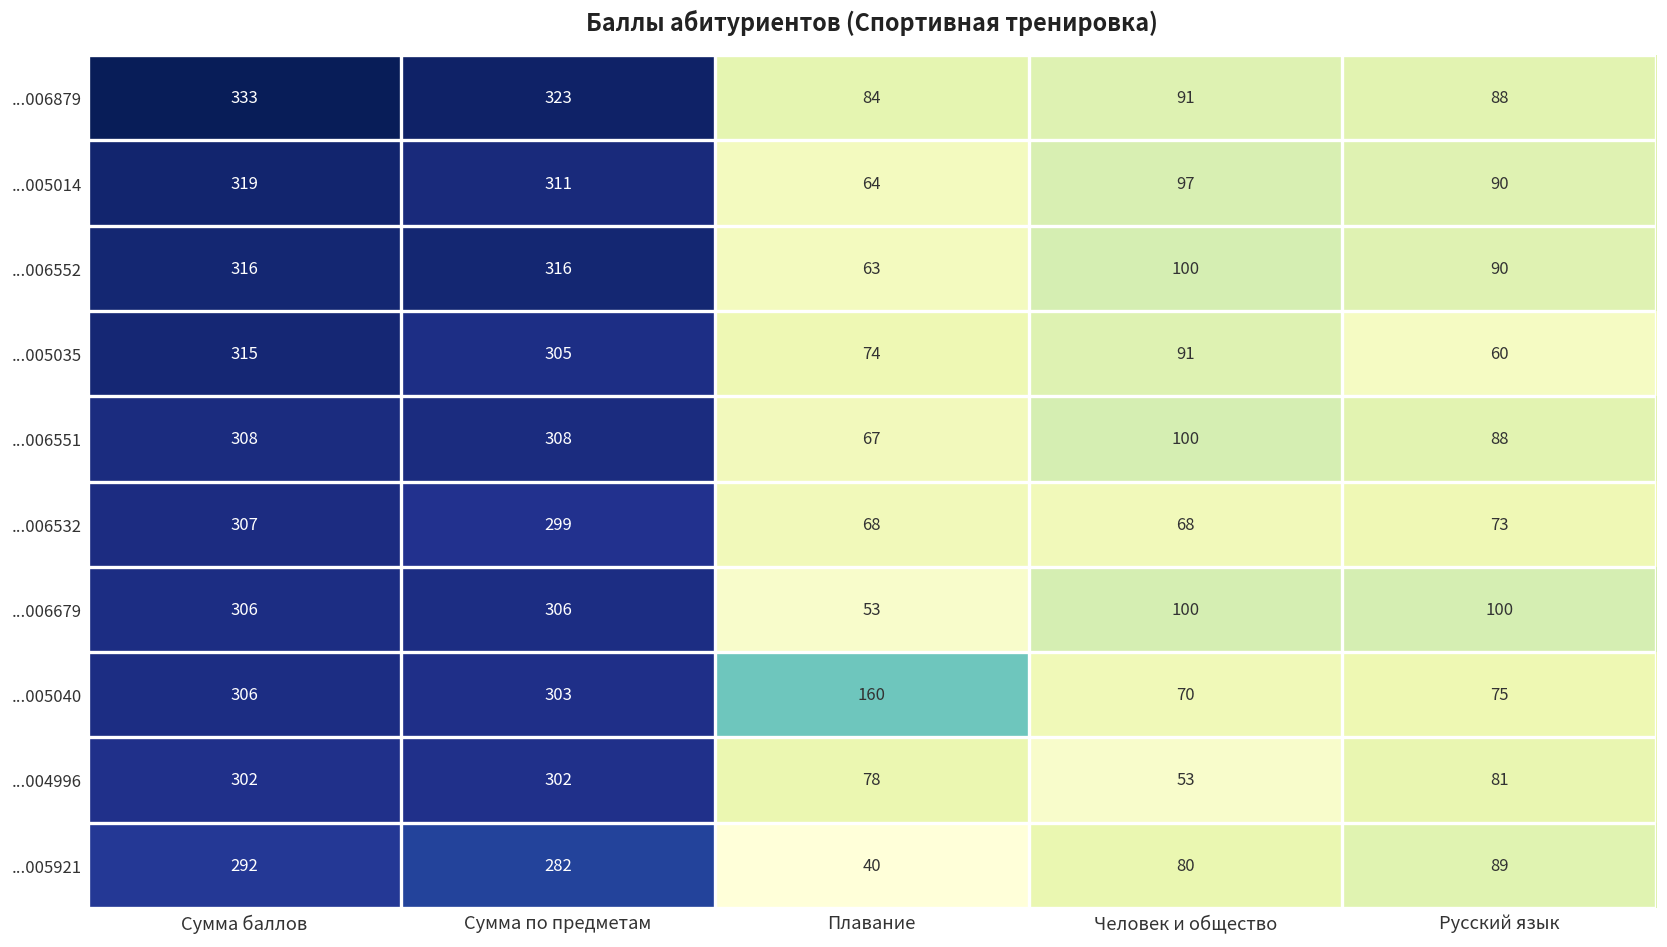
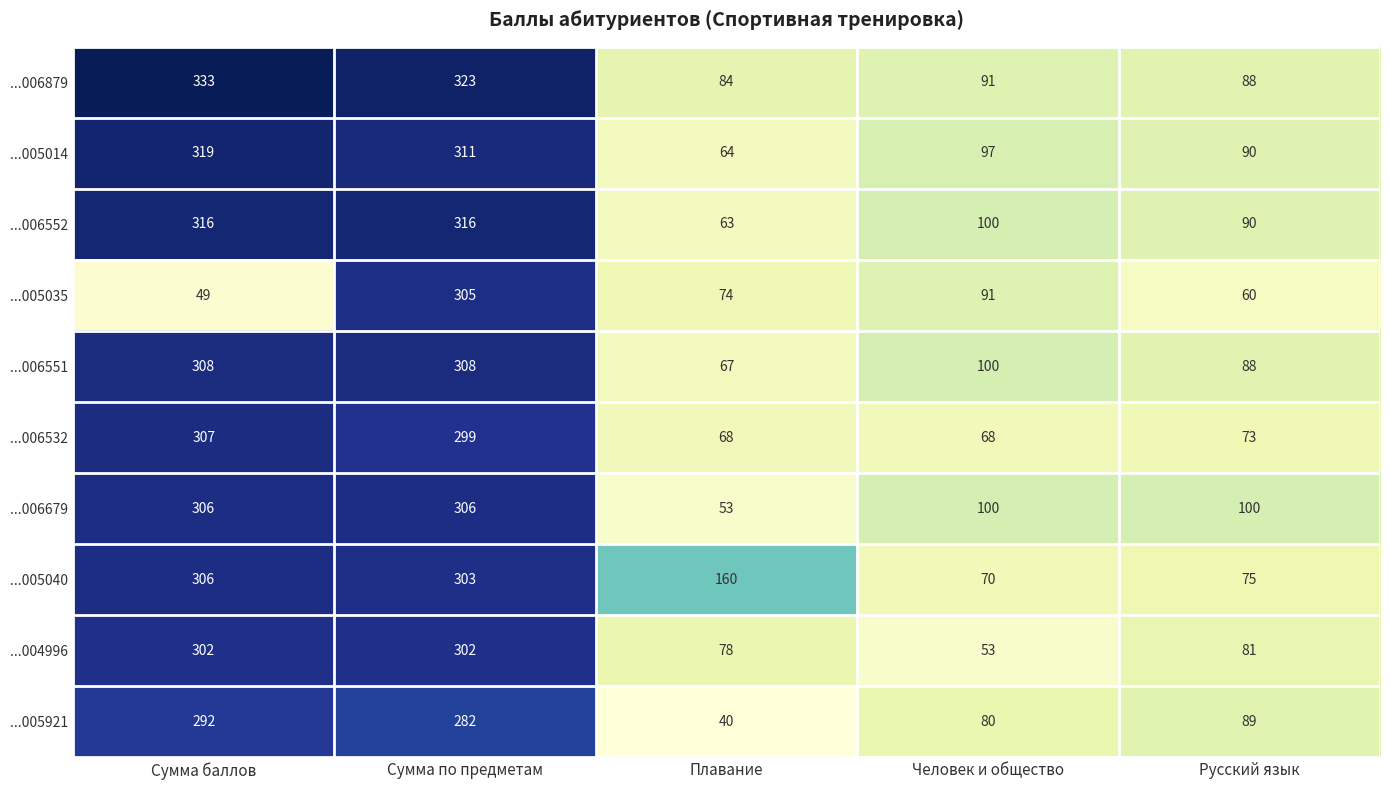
  {
    "...006879": {
      "Сумма баллов": 333,
      "Сумма по предметам": 323,
      "Плавание": 84,
      "Человек и общество": 91,
      "Русский язык": 88
    },
    "...005014": {
      "Сумма баллов": 319,
      "Сумма по предметам": 311,
      "Плавание": 64,
      "Человек и общество": 97,
      "Русский язык": 90
    },
    "...006552": {
      "Сумма баллов": 316,
      "Сумма по предметам": 316,
      "Плавание": 63,
      "Человек и общество": 100,
      "Русский язык": 90
    },
    "...005035": {
-     "Сумма баллов": 315,
+     "Сумма баллов": 49,
      "Сумма по предметам": 305,
      "Плавание": 74,
      "Человек и общество": 91,
      "Русский язык": 60
    },
    "...006551": {
      "Сумма баллов": 308,
      "Сумма по предметам": 308,
      "Плавание": 67,
      "Человек и общество": 100,
      "Русский язык": 88
    },
    "...006532": {
      "Сумма баллов": 307,
      "Сумма по предметам": 299,
      "Плавание": 68,
      "Человек и общество": 68,
      "Русский язык": 73
    },
    "...006679": {
      "Сумма баллов": 306,
      "Сумма по предметам": 306,
      "Плавание": 53,
      "Человек и общество": 100,
      "Русский язык": 100
    },
    "...005040": {
      "Сумма баллов": 306,
      "Сумма по предметам": 303,
      "Плавание": 160,
      "Человек и общество": 70,
      "Русский язык": 75
    },
    "...004996": {
      "Сумма баллов": 302,
      "Сумма по предметам": 302,
      "Плавание": 78,
      "Человек и общество": 53,
      "Русский язык": 81
    },
    "...005921": {
      "Сумма баллов": 292,
      "Сумма по предметам": 282,
      "Плавание": 40,
      "Человек и общество": 80,
      "Русский язык": 89
    }
  }
